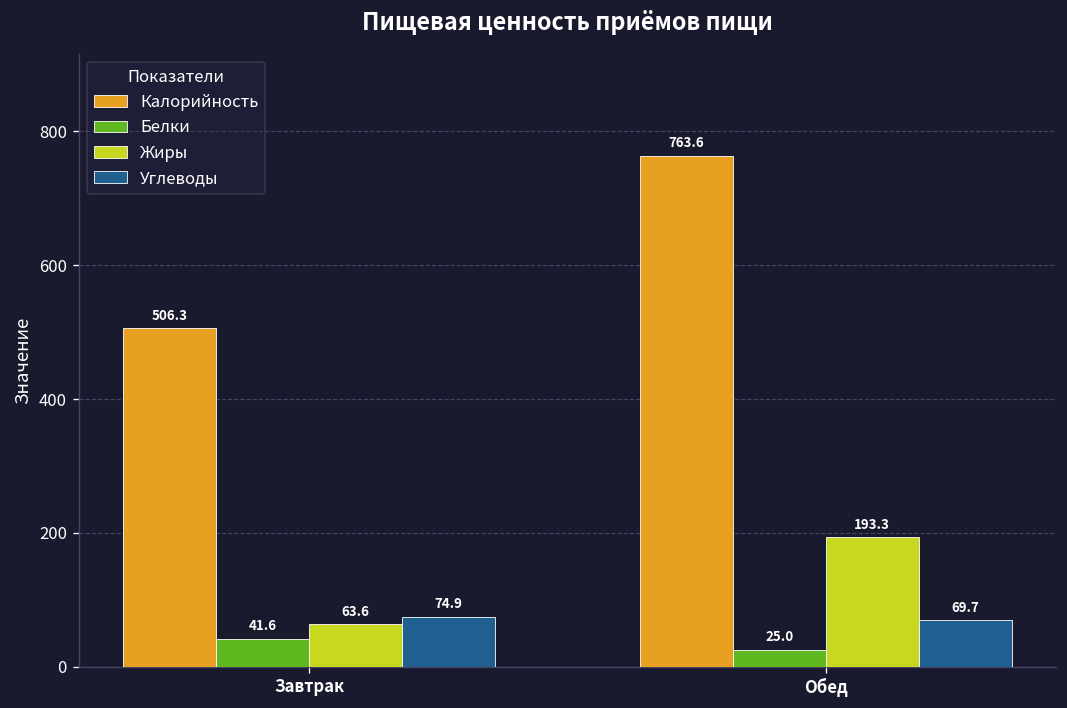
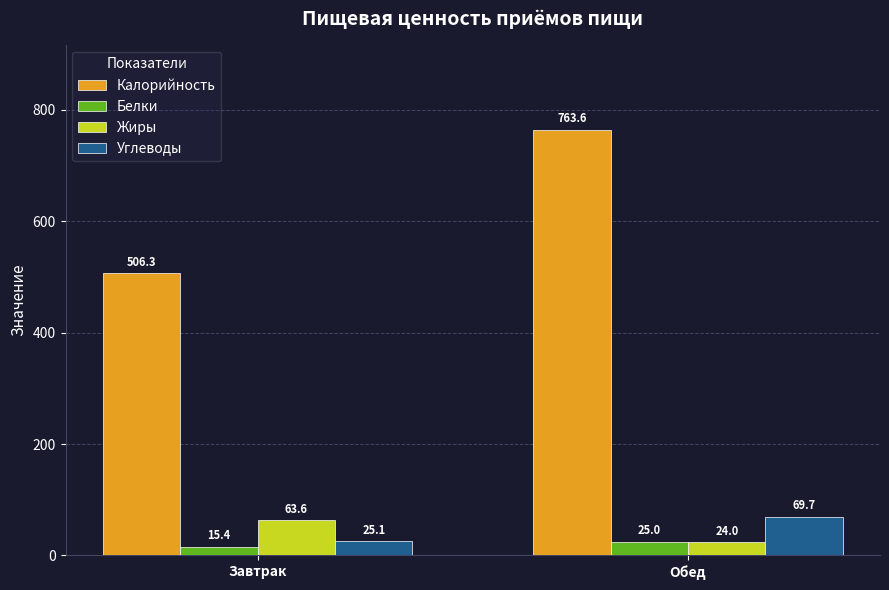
  {
    "Калорийность": {
      "Завтрак": 506.3,
      "Обед": 763.6
    },
    "Белки": {
-     "Завтрак": 41.6,
+     "Завтрак": 15.4,
      "Обед": 25.0
    },
    "Жиры": {
      "Завтрак": 63.6,
-     "Обед": 193.3
+     "Обед": 24.0
    },
    "Углеводы": {
-     "Завтрак": 74.9,
+     "Завтрак": 25.1,
      "Обед": 69.7
    }
  }
